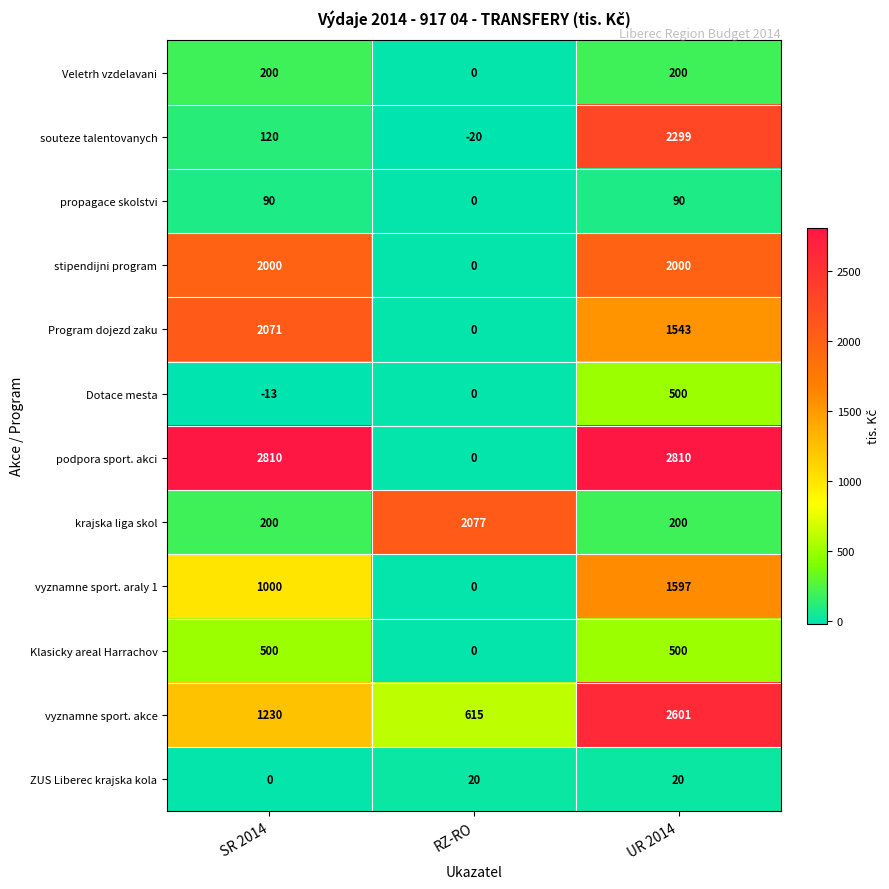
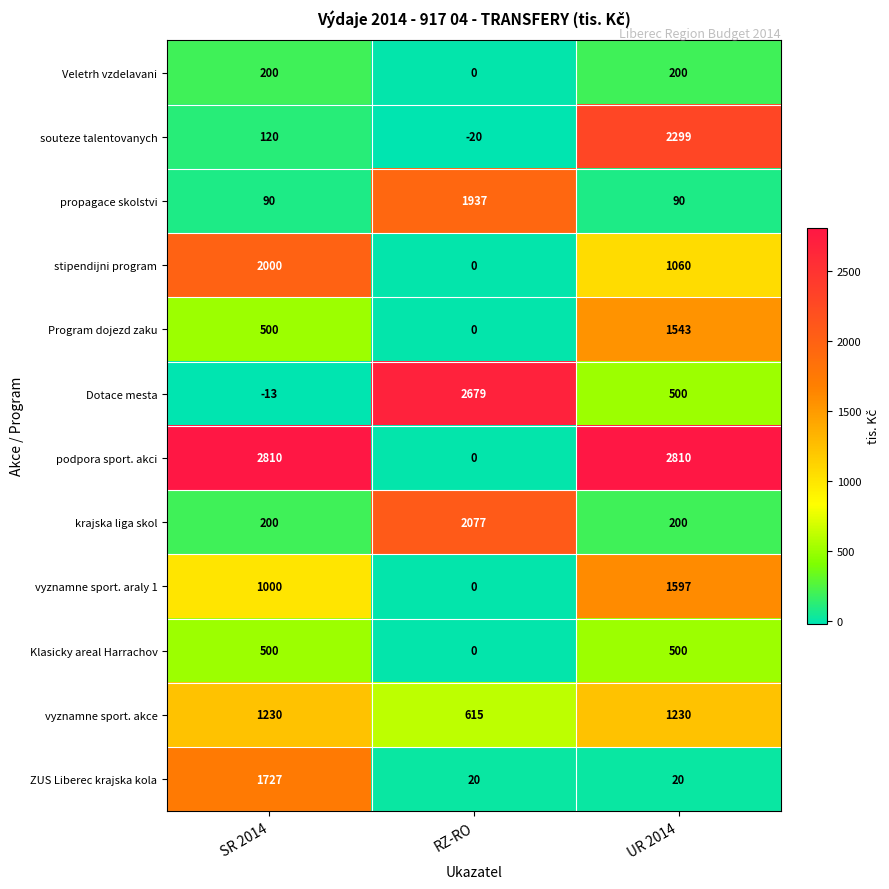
  {
    "Veletrh vzdelavani": {
      "SR 2014": 200,
      "RZ-RO": 0,
      "UR 2014": 200
    },
    "souteze talentovanych": {
      "SR 2014": 120,
      "RZ-RO": -20,
      "UR 2014": 2299
    },
    "propagace skolstvi": {
      "SR 2014": 90,
-     "RZ-RO": 0,
+     "RZ-RO": 1937,
      "UR 2014": 90
    },
    "stipendijni program": {
      "SR 2014": 2000,
      "RZ-RO": 0,
-     "UR 2014": 2000
+     "UR 2014": 1060
    },
    "Program dojezd zaku": {
-     "SR 2014": 2071,
+     "SR 2014": 500,
      "RZ-RO": 0,
      "UR 2014": 1543
    },
    "Dotace mesta": {
      "SR 2014": -13,
-     "RZ-RO": 0,
+     "RZ-RO": 2679,
      "UR 2014": 500
    },
    "podpora sport. akci": {
      "SR 2014": 2810,
      "RZ-RO": 0,
      "UR 2014": 2810
    },
    "krajska liga skol": {
      "SR 2014": 200,
      "RZ-RO": 2077,
      "UR 2014": 200
    },
    "vyznamne sport. araly 1": {
      "SR 2014": 1000,
      "RZ-RO": 0,
      "UR 2014": 1597
    },
    "Klasicky areal Harrachov": {
      "SR 2014": 500,
      "RZ-RO": 0,
      "UR 2014": 500
    },
    "vyznamne sport. akce": {
      "SR 2014": 1230,
      "RZ-RO": 615,
-     "UR 2014": 2601
+     "UR 2014": 1230
    },
    "ZUS Liberec krajska kola": {
-     "SR 2014": 0,
+     "SR 2014": 1727,
      "RZ-RO": 20,
      "UR 2014": 20
    }
  }
